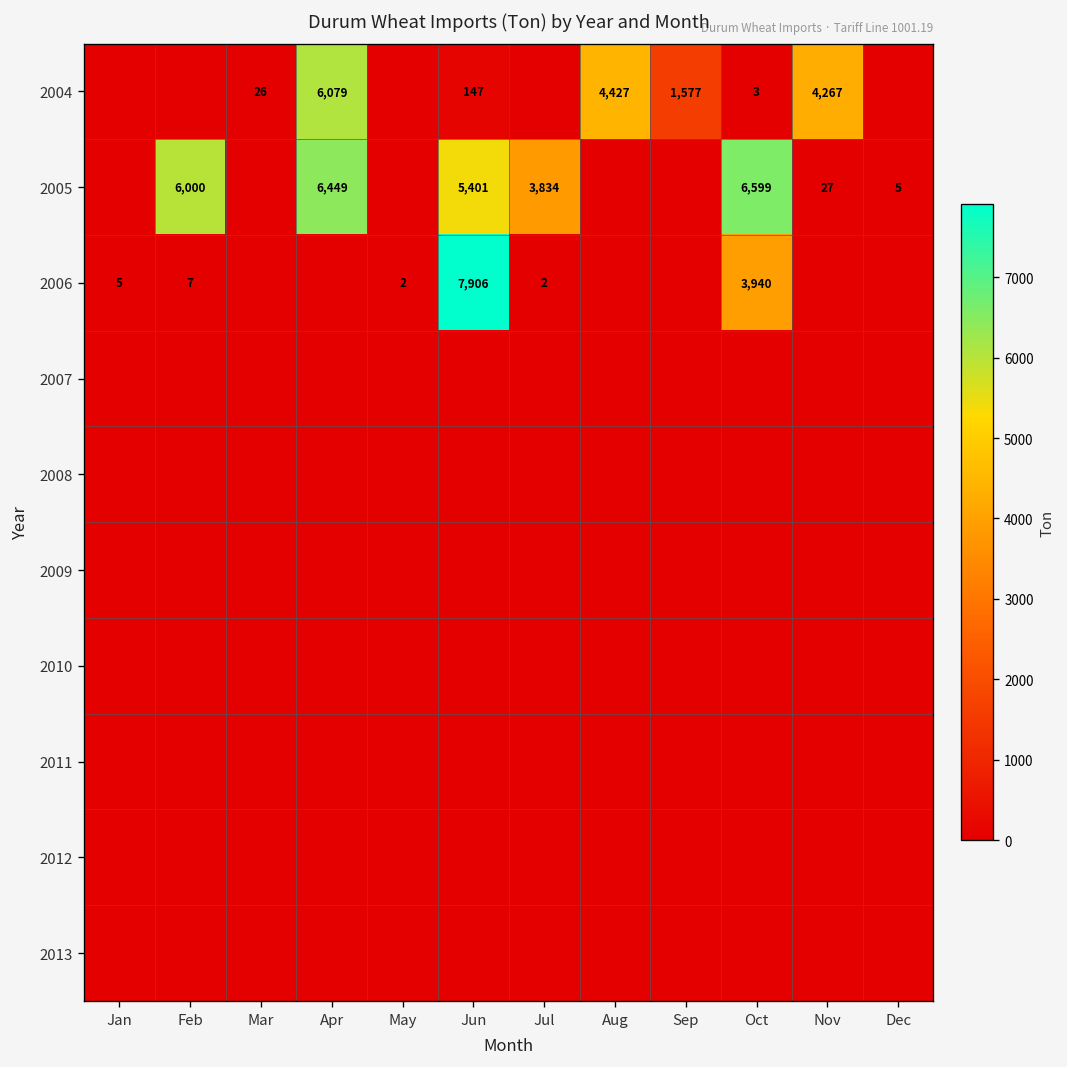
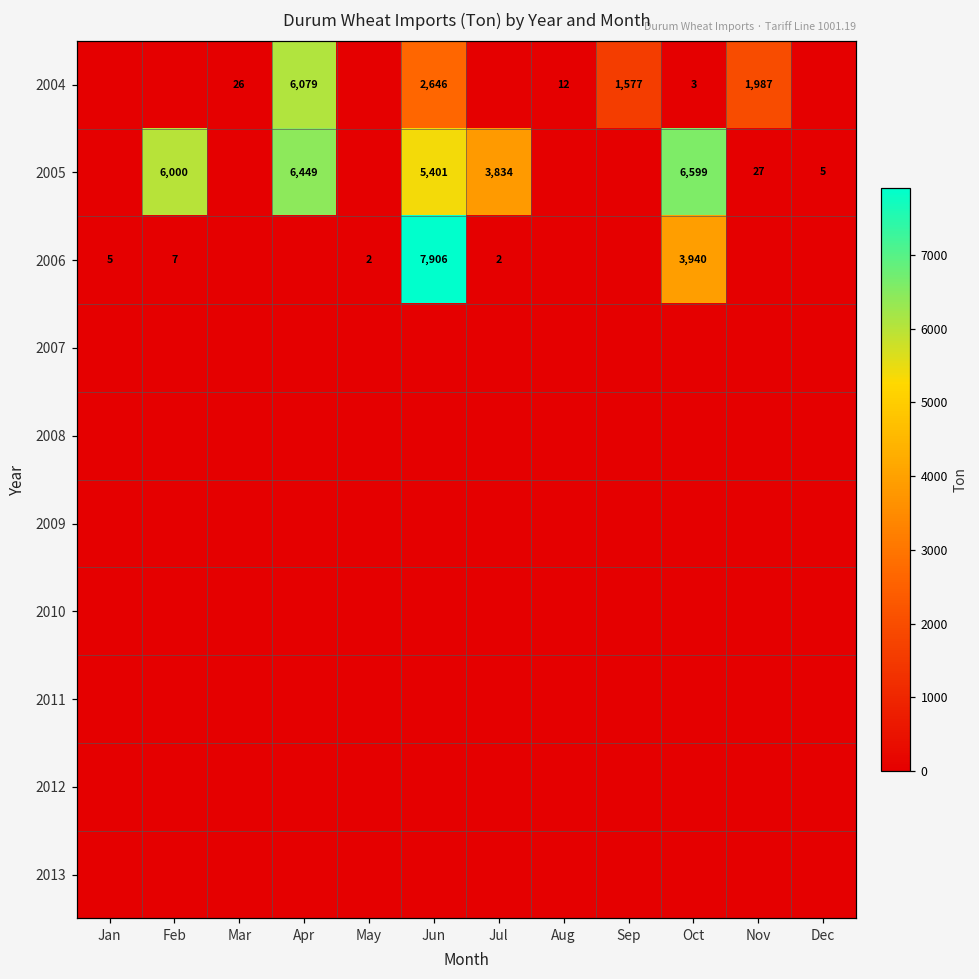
  {
    "2004": {
      "Mar": "26",
      "Apr": "6,079",
-     "Jun": "147",
-     "Aug": "4,427",
+     "Jun": "2,646",
+     "Aug": "12",
      "Sep": "1,577",
      "Oct": "3",
-     "Nov": "4,267"
+     "Nov": "1,987"
    },
    "2005": {
      "Feb": "6,000",
      "Apr": "6,449",
      "Jun": "5,401",
      "Jul": "3,834",
      "Oct": "6,599",
      "Nov": "27",
      "Dec": "5"
    },
    "2006": {
      "Jan": "5",
      "Feb": "7",
      "May": "2",
      "Jun": "7,906",
      "Jul": "2",
      "Oct": "3,940"
    }
  }
